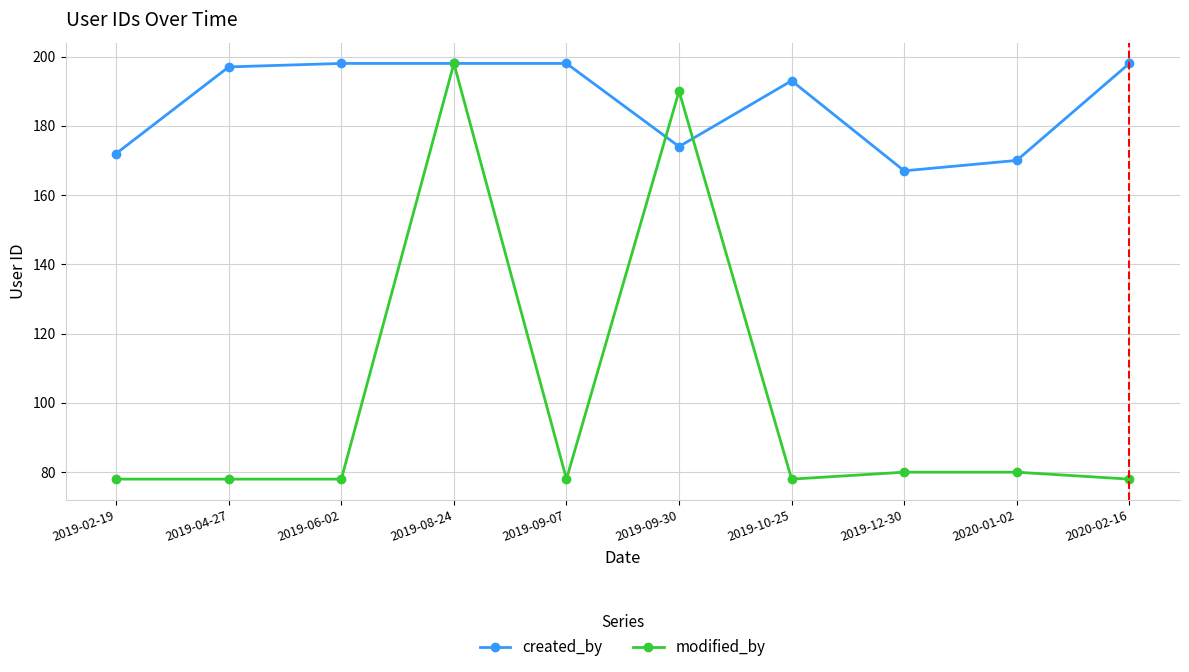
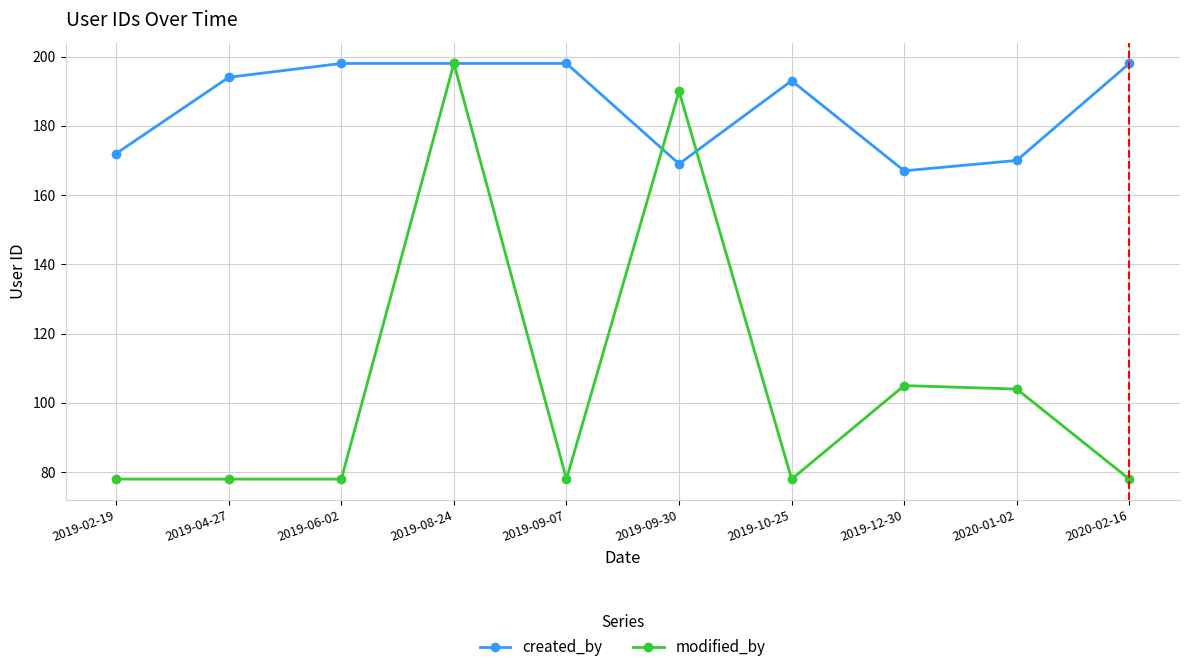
  {
    "created_by": {
      "2019-02-19": 172,
-     "2019-04-27": 197,
+     "2019-04-27": 194,
      "2019-06-02": 198,
      "2019-09-07": 198,
-     "2019-09-30": 174,
+     "2019-09-30": 169,
      "2019-10-25": 193,
      "2019-12-30": 167,
      "2020-01-02": 170,
      "2020-02-16": 198
    },
    "modified_by": {
      "2019-02-19": 78,
      "2019-04-27": 78,
      "2019-06-02": 78,
      "2019-09-07": 78,
      "2019-09-30": 190,
      "2019-10-25": 78,
-     "2019-12-30": 80,
-     "2020-01-02": 80,
+     "2019-12-30": 105,
+     "2020-01-02": 104,
      "2020-02-16": 78
    }
  }
